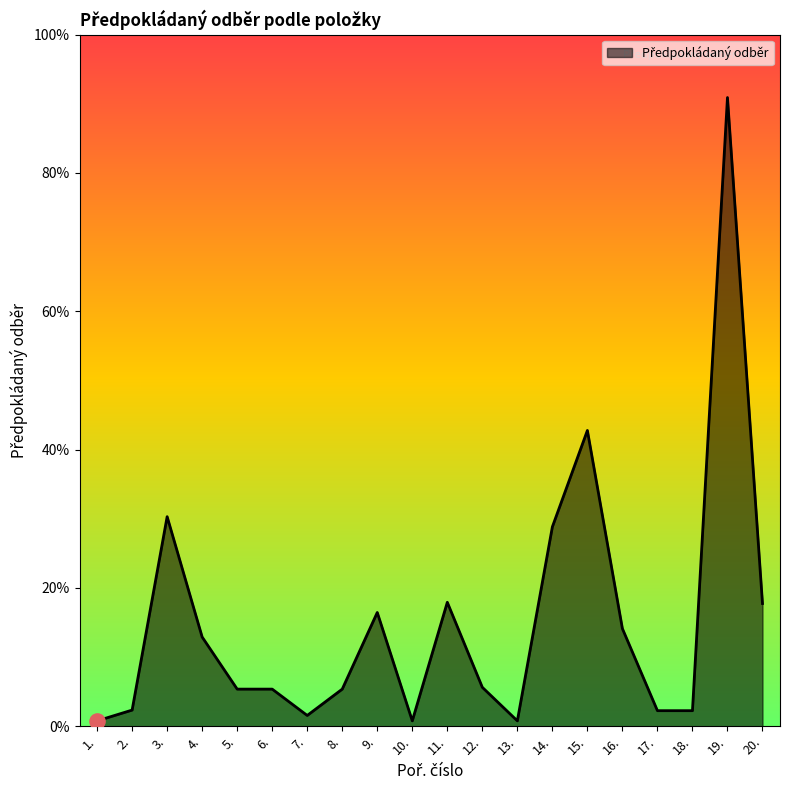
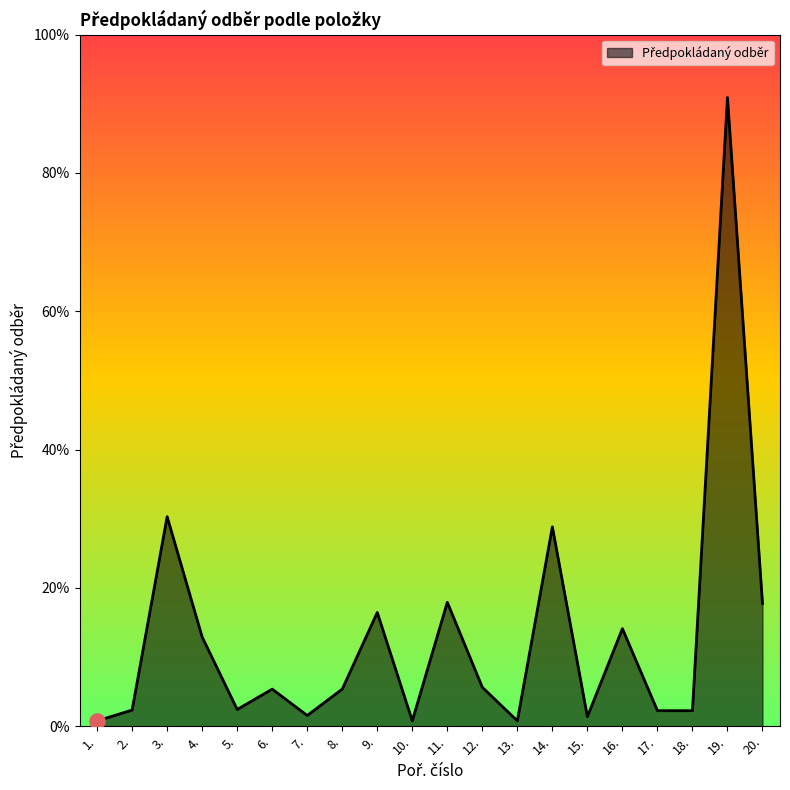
  {
    "Předpokládaný odběr": {
      "2.": "2%",
      "3.": "30%",
      "4.": "13%",
-     "5.": "5%",
+     "5.": "2%",
      "6.": "5%",
      "7.": "2%",
      "8.": "5%",
      "9.": "16%",
      "10.": "1%",
      "11.": "18%",
      "12.": "6%",
      "13.": "1%",
      "14.": "29%",
-     "15.": "43%",
+     "15.": "1%",
      "16.": "14%",
      "17.": "2%",
      "18.": "2%",
      "19.": "91%",
      "20.": "18%"
    }
  }
